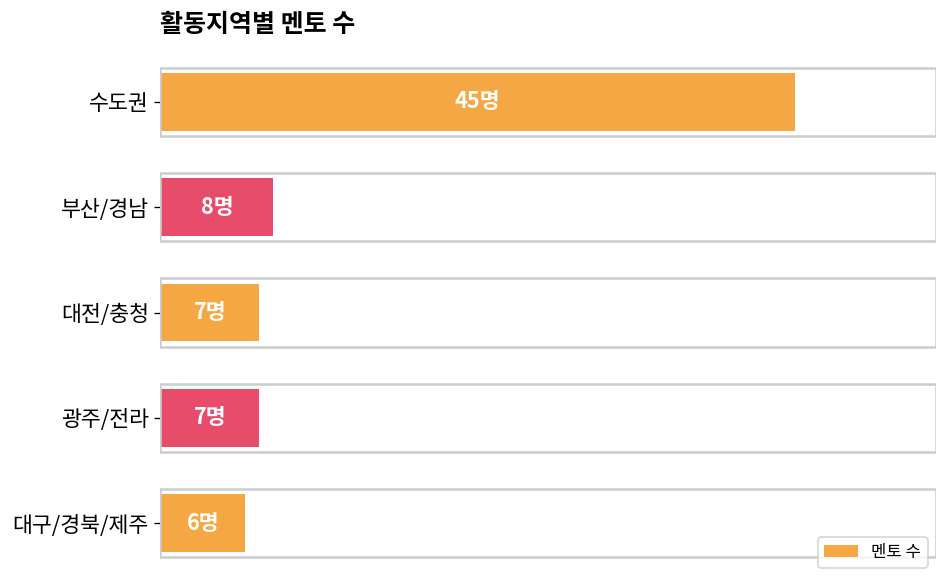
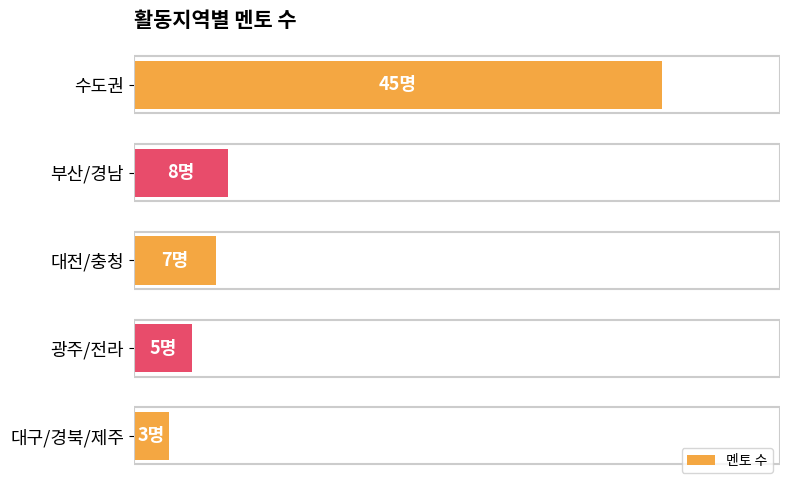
  {
    "수도권": "45명",
    "부산/경남": "8명",
    "대전/충청": "7명",
-   "광주/전라": "7명",
-   "대구/경북/제주": "6명"
+   "광주/전라": "5명",
+   "대구/경북/제주": "3명"
  }
